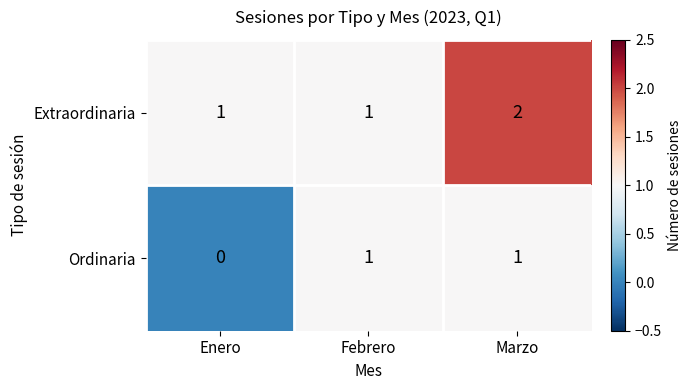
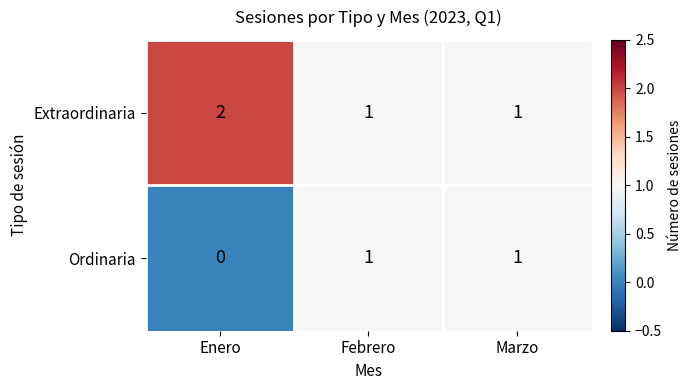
  {
    "Extraordinaria": {
-     "Enero": 1,
+     "Enero": 2,
      "Febrero": 1,
-     "Marzo": 2
+     "Marzo": 1
    },
    "Ordinaria": {
      "Enero": 0,
      "Febrero": 1,
      "Marzo": 1
    }
  }
